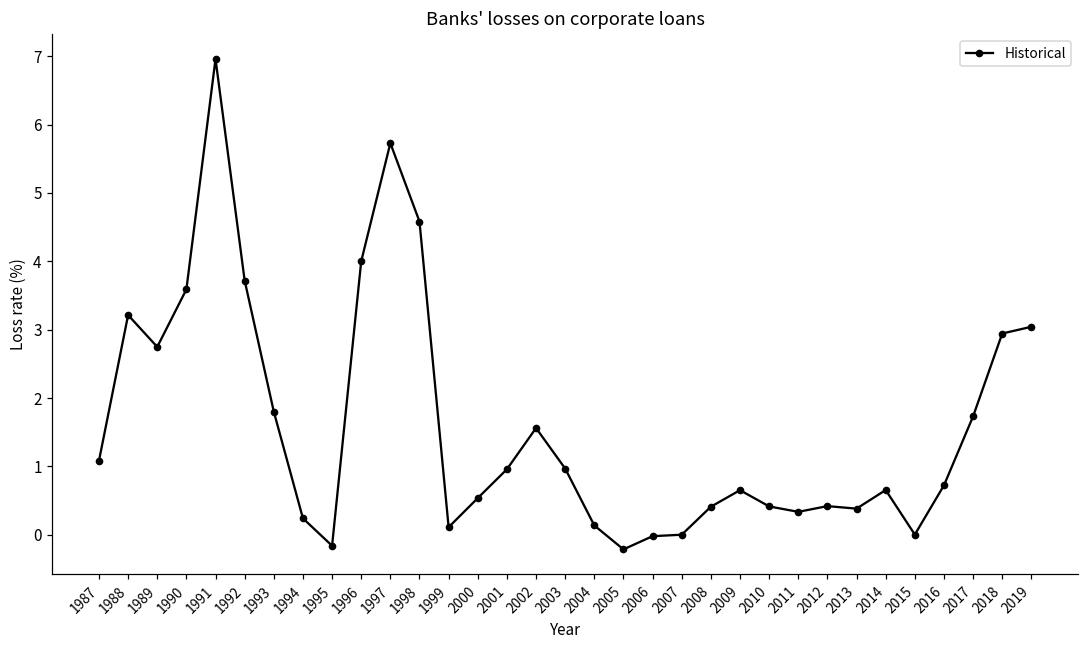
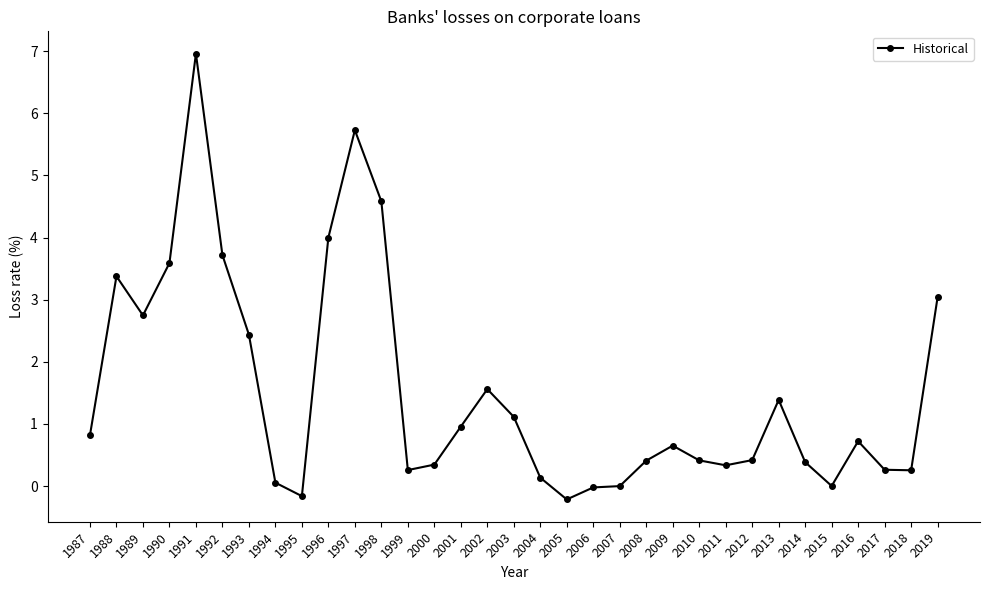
  {
-   "1987": 1.1,
-   "1988": 3.2,
+   "1987": 0.8,
+   "1988": 3.4,
    "1989": 2.7,
    "1990": 3.6,
    "1991": 7.0,
    "1992": 3.7,
-   "1993": 1.8,
-   "1994": 0.2,
+   "1993": 2.4,
+   "1994": 0.1,
    "1995": -0.2,
    "1996": 4.0,
    "1997": 5.7,
    "1998": 4.6,
-   "1999": 0.1,
-   "2000": 0.5,
+   "1999": 0.3,
+   "2000": 0.3,
    "2001": 1.0,
    "2002": 1.6,
-   "2003": 1.0,
+   "2003": 1.1,
    "2004": 0.1,
    "2005": -0.2,
    "2006": 0.0,
    "2007": 0.0,
    "2008": 0.4,
    "2009": 0.7,
    "2010": 0.4,
    "2011": 0.3,
    "2012": 0.4,
-   "2013": 0.4,
-   "2014": 0.7,
+   "2013": 1.4,
+   "2014": 0.4,
    "2015": 0.0,
    "2016": 0.7,
-   "2017": 1.7,
-   "2018": 2.9,
+   "2017": 0.3,
+   "2018": 0.3,
    "2019": 3.0
  }
